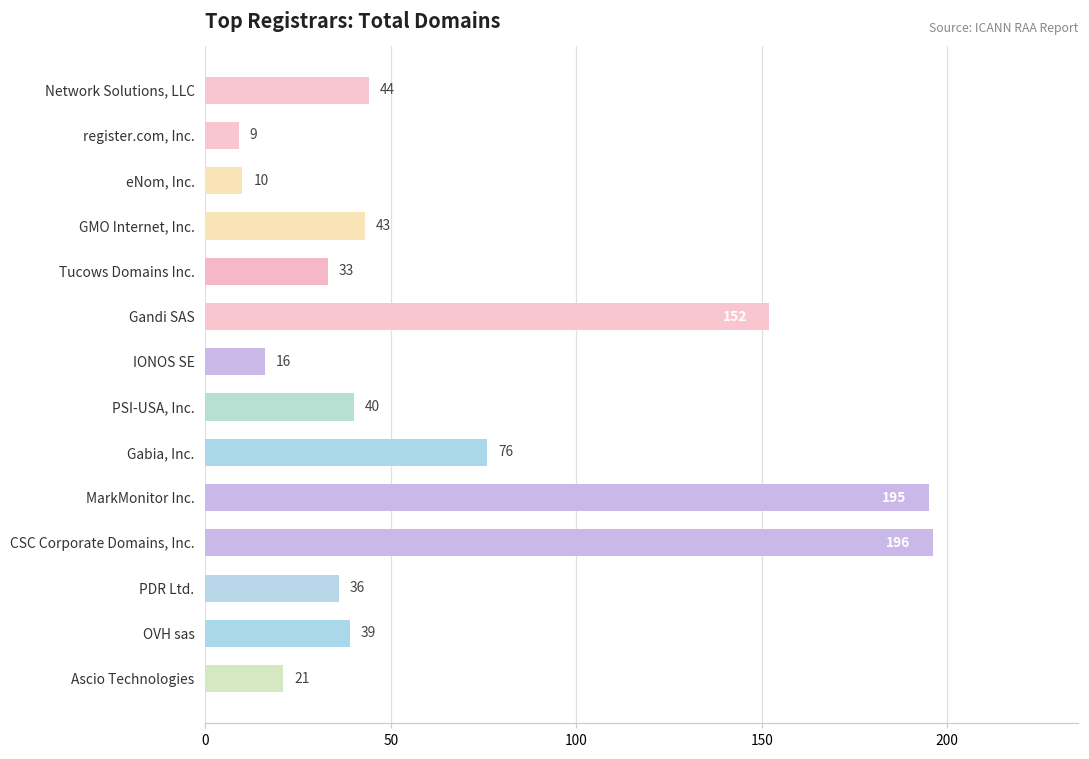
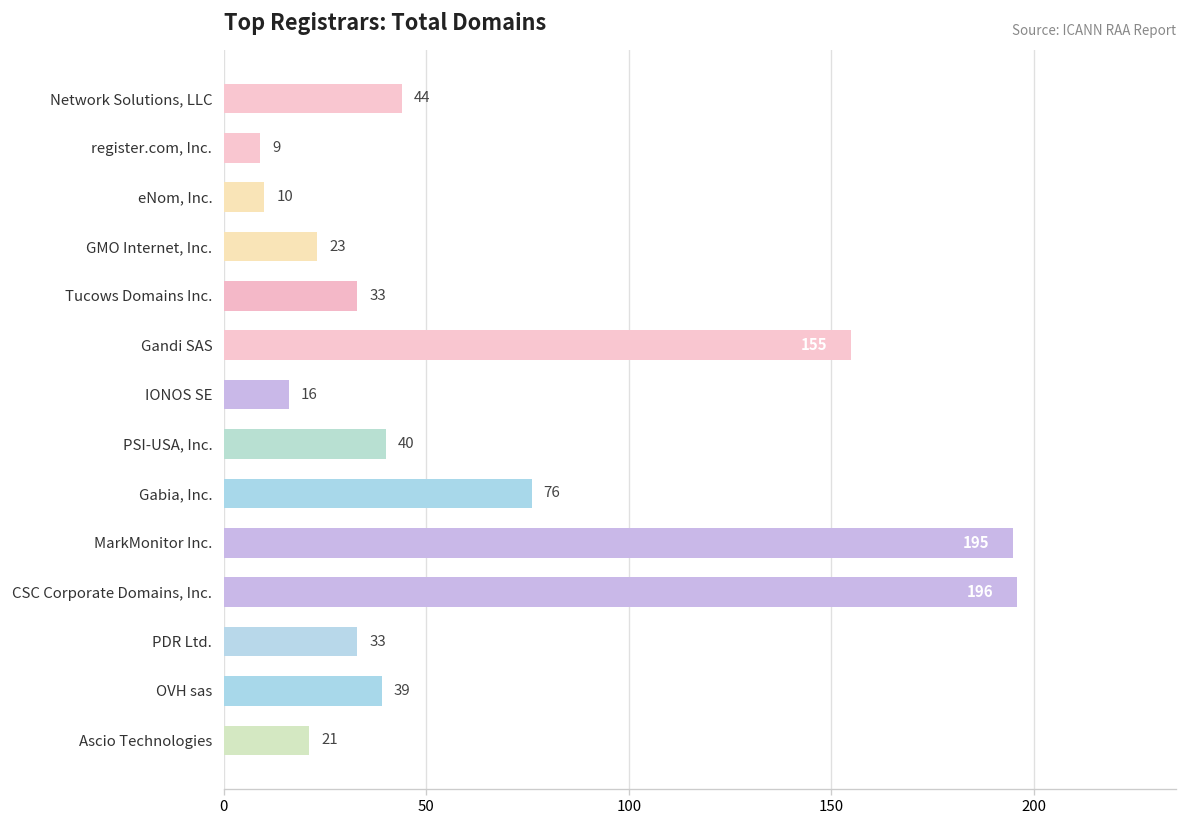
  {
    "Network Solutions, LLC": 44,
    "register.com, Inc.": 9,
    "eNom, Inc.": 10,
-   "GMO Internet, Inc.": 43,
+   "GMO Internet, Inc.": 23,
    "Tucows Domains Inc.": 33,
-   "Gandi SAS": 152,
+   "Gandi SAS": 155,
    "IONOS SE": 16,
    "PSI-USA, Inc.": 40,
    "Gabia, Inc.": 76,
    "MarkMonitor Inc.": 195,
    "CSC Corporate Domains, Inc.": 196,
-   "PDR Ltd.": 36,
+   "PDR Ltd.": 33,
    "OVH sas": 39,
    "Ascio Technologies": 21
  }
